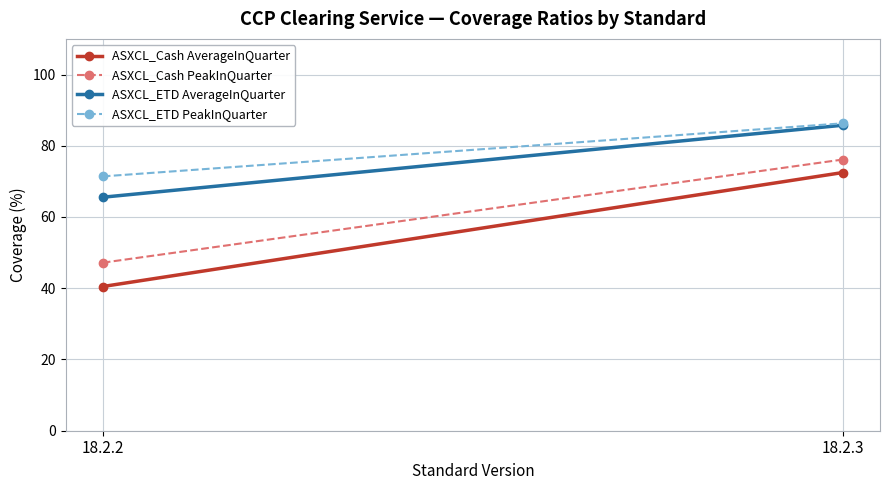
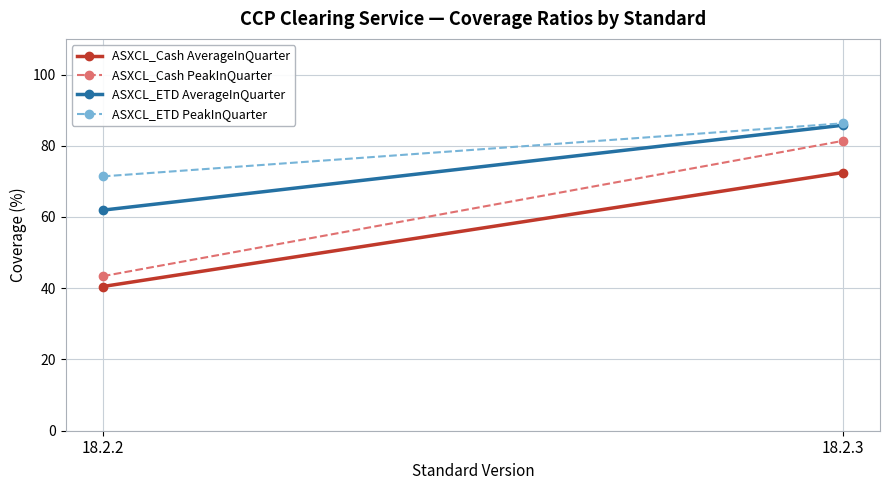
  {
    "ASXCL_Cash AverageInQuarter": {
      "18.2.2": 40,
      "18.2.3": 72
    },
    "ASXCL_Cash PeakInQuarter": {
-     "18.2.2": 47,
-     "18.2.3": 76
+     "18.2.2": 43,
+     "18.2.3": 81
    },
    "ASXCL_ETD AverageInQuarter": {
-     "18.2.2": 66
+     "18.2.2": 62
    },
    "ASXCL_ETD PeakInQuarter": {
      "18.2.2": 71
    }
  }
